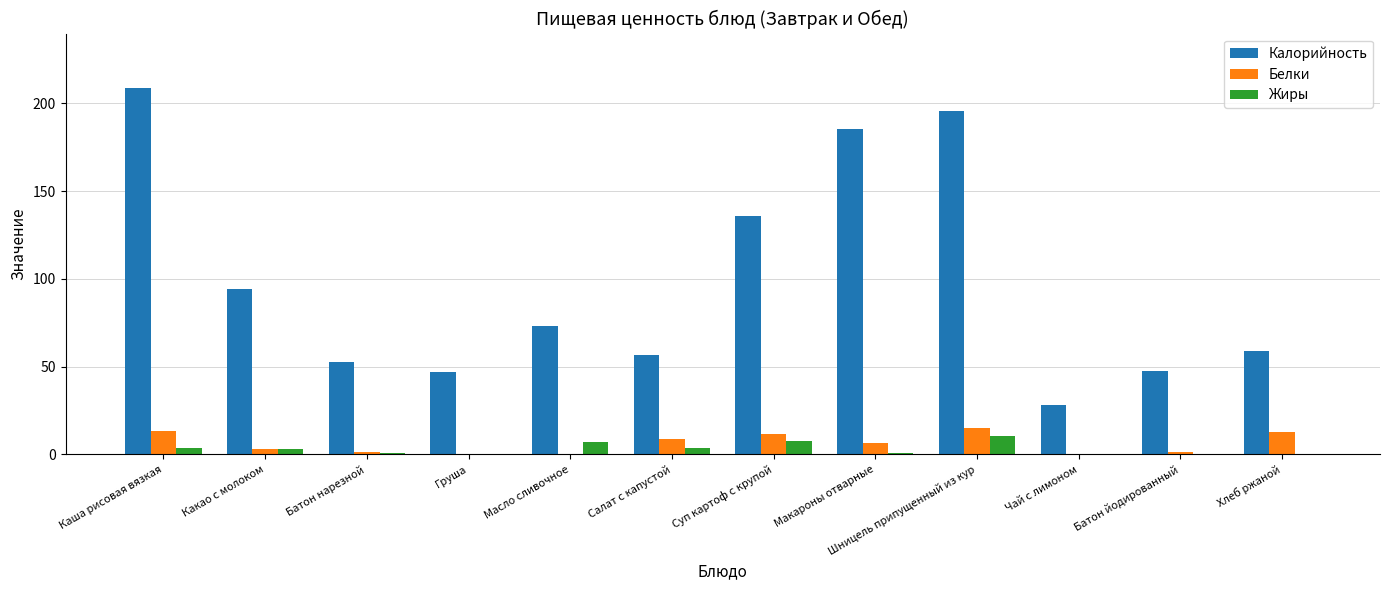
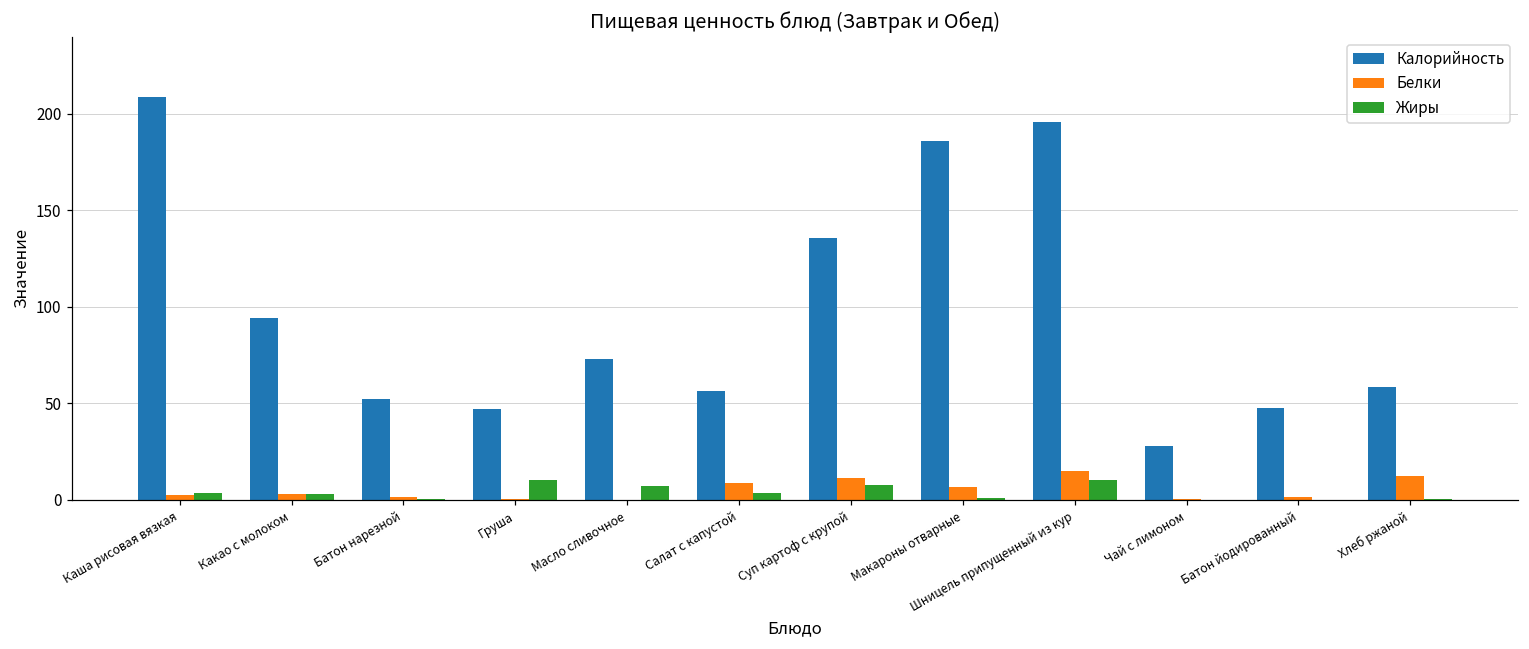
  {
    "Калорийность": {
      "Каша рисовая вязкая": 208,
      "Какао с молоком": 94,
      "Батон нарезной": 52,
      "Груша": 47,
      "Масло сливочное": 73,
      "Салат с капустой": 56,
      "Суп картоф с крупой": 136,
      "Макароны отварные": 186,
      "Шницель припущенный из кур": 195,
      "Чай с лимоном": 28,
      "Батон йодированный": 47,
      "Хлеб ржаной": 59
    },
    "Белки": {
-     "Каша рисовая вязкая": 13,
+     "Каша рисовая вязкая": 3,
      "Какао с молоком": 3,
      "Батон нарезной": 2,
      "Салат с капустой": 9,
      "Суп картоф с крупой": 11,
      "Макароны отварные": 7,
      "Шницель припущенный из кур": 15,
      "Батон йодированный": 2,
      "Хлеб ржаной": 13
    },
    "Жиры": {
      "Каша рисовая вязкая": 4,
      "Какао с молоком": 3,
-     "Груша": 0,
+     "Груша": 10,
      "Масло сливочное": 7,
      "Салат с капустой": 4,
      "Суп картоф с крупой": 8,
      "Шницель припущенный из кур": 11
    }
  }
